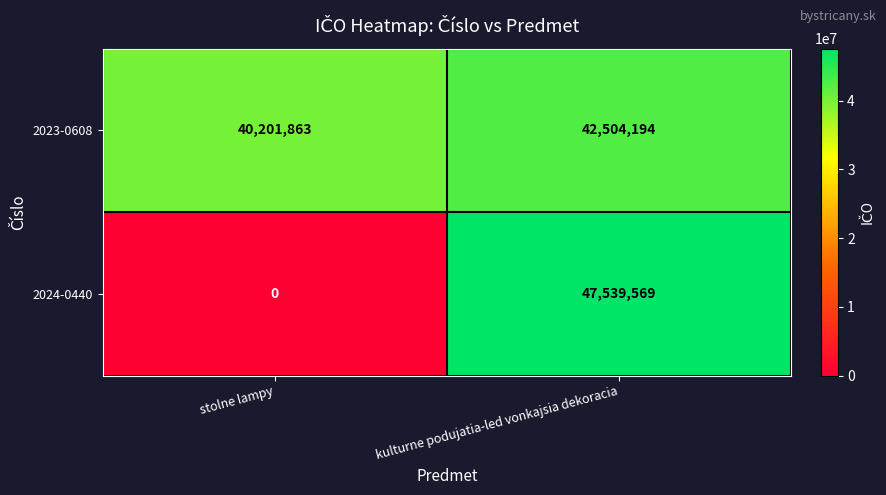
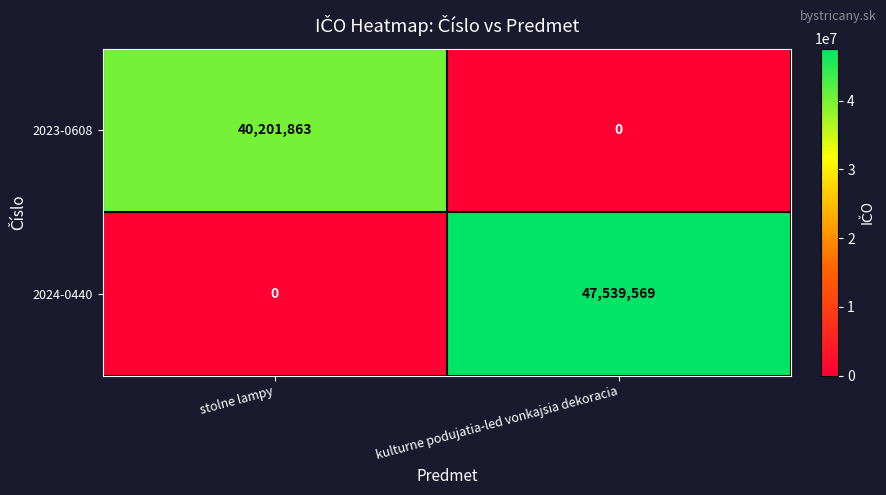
  {
    "2023-0608": {
      "stolne lampy": "40,201,863",
-     "kulturne podujatia-led vonkajsia dekoracia": "42,504,194"
+     "kulturne podujatia-led vonkajsia dekoracia": "0"
    },
    "2024-0440": {
      "stolne lampy": "0",
      "kulturne podujatia-led vonkajsia dekoracia": "47,539,569"
    }
  }
